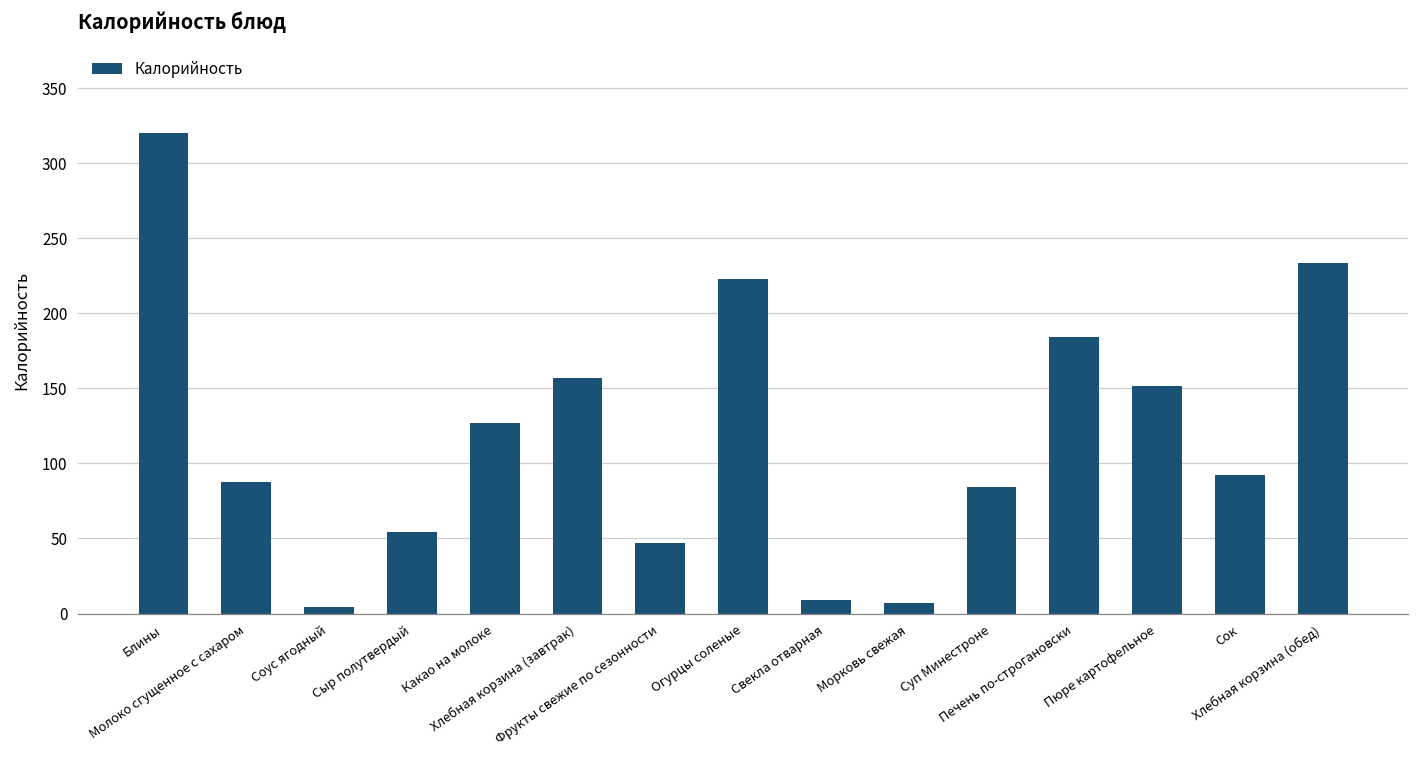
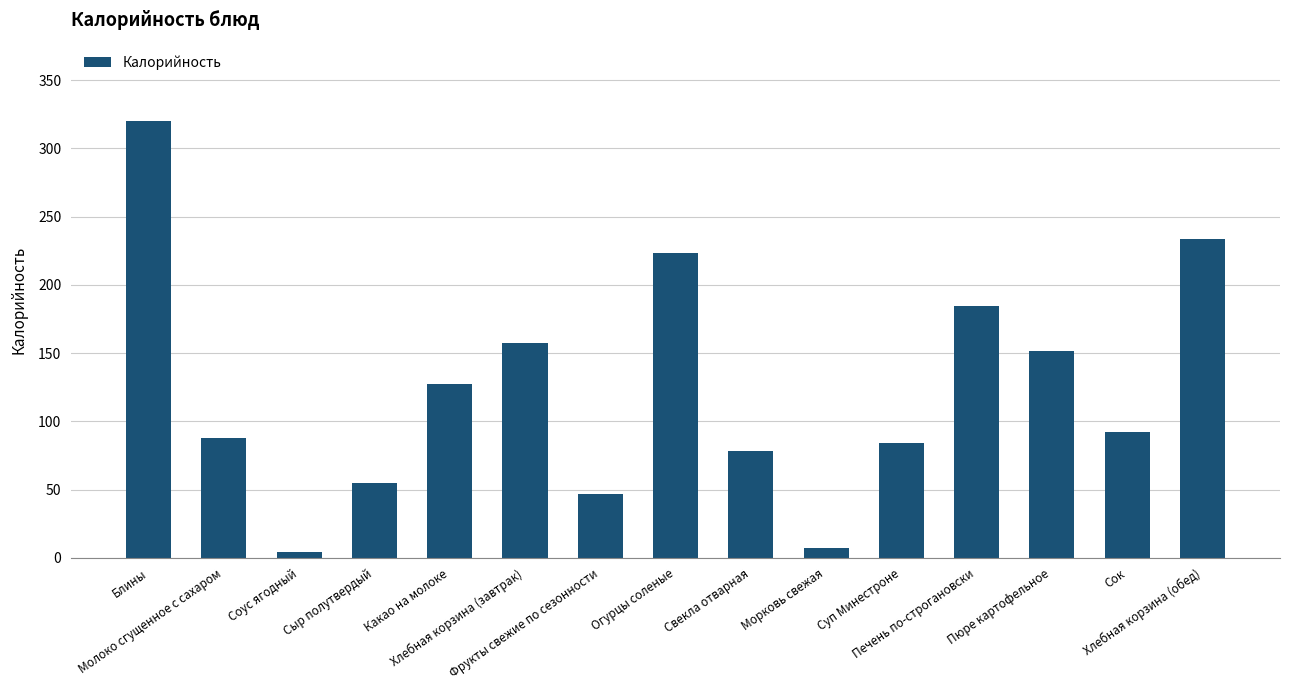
  {
    "Блины": 320,
    "Молоко сгущенное c сахаром": 88,
    "Соус ягодный": 4,
    "Сыр полутвердый": 55,
    "Какао на молоке": 127,
    "Хлебная корзина (завтрак)": 157,
    "Фрукты свежие по сезонности": 47,
    "Огурцы соленые": 223,
-   "Свекла отварная": 9,
+   "Свекла отварная": 78,
    "Морковь свежая": 7,
    "Суп Минестроне": 84,
    "Печень по-строгановски": 184,
    "Пюре картофельное": 152,
    "Сок": 92,
    "Хлебная корзина (обед)": 233
  }
